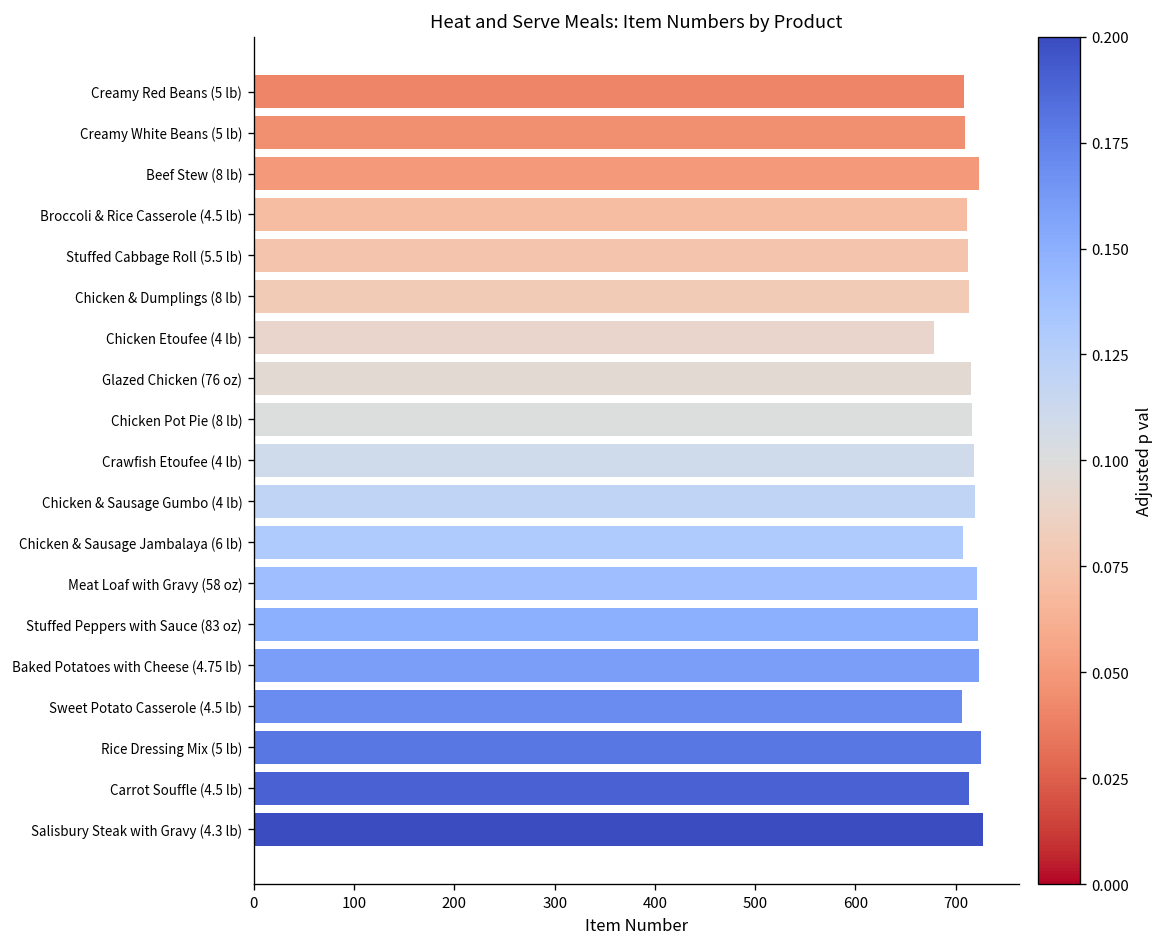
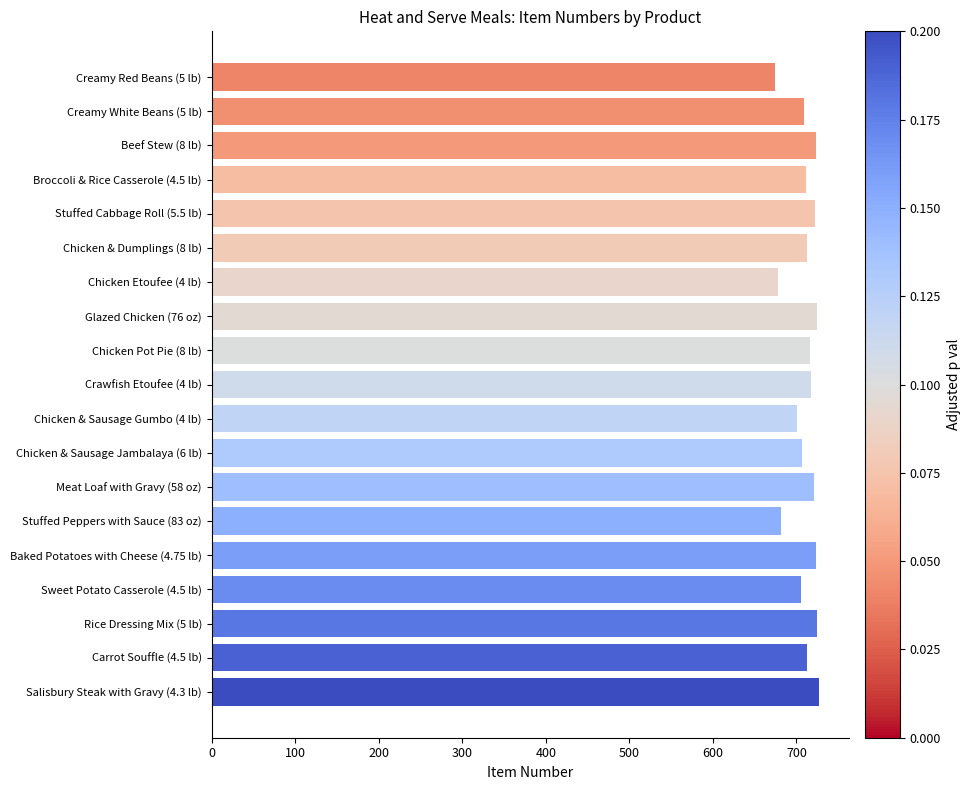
  {
-   "Creamy Red Beans (5 lb)": 710,
+   "Creamy Red Beans (5 lb)": 670,
    "Creamy White Beans (5 lb)": 710,
    "Beef Stew (8 lb)": 720,
    "Broccoli & Rice Casserole (4.5 lb)": 710,
-   "Stuffed Cabbage Roll (5.5 lb)": 710,
+   "Stuffed Cabbage Roll (5.5 lb)": 720,
    "Chicken & Dumplings (8 lb)": 710,
    "Chicken Etoufee (4 lb)": 680,
-   "Glazed Chicken (76 oz)": 720,
+   "Glazed Chicken (76 oz)": 730,
    "Chicken Pot Pie (8 lb)": 720,
    "Crawfish Etoufee (4 lb)": 720,
-   "Chicken & Sausage Gumbo (4 lb)": 720,
+   "Chicken & Sausage Gumbo (4 lb)": 700,
    "Chicken & Sausage Jambalaya (6 lb)": 710,
    "Meat Loaf with Gravy (58 oz)": 720,
-   "Stuffed Peppers with Sauce (83 oz)": 720,
+   "Stuffed Peppers with Sauce (83 oz)": 680,
    "Baked Potatoes with Cheese (4.75 lb)": 720,
    "Sweet Potato Casserole (4.5 lb)": 710,
    "Rice Dressing Mix (5 lb)": 730,
    "Carrot Souffle (4.5 lb)": 710,
    "Salisbury Steak with Gravy (4.3 lb)": 730
  }
